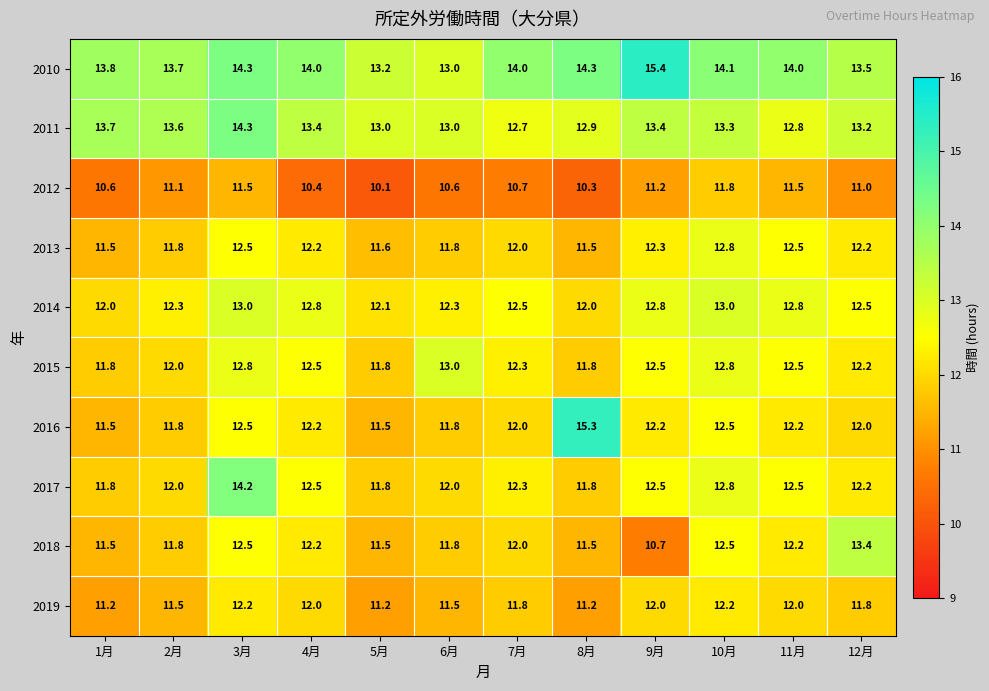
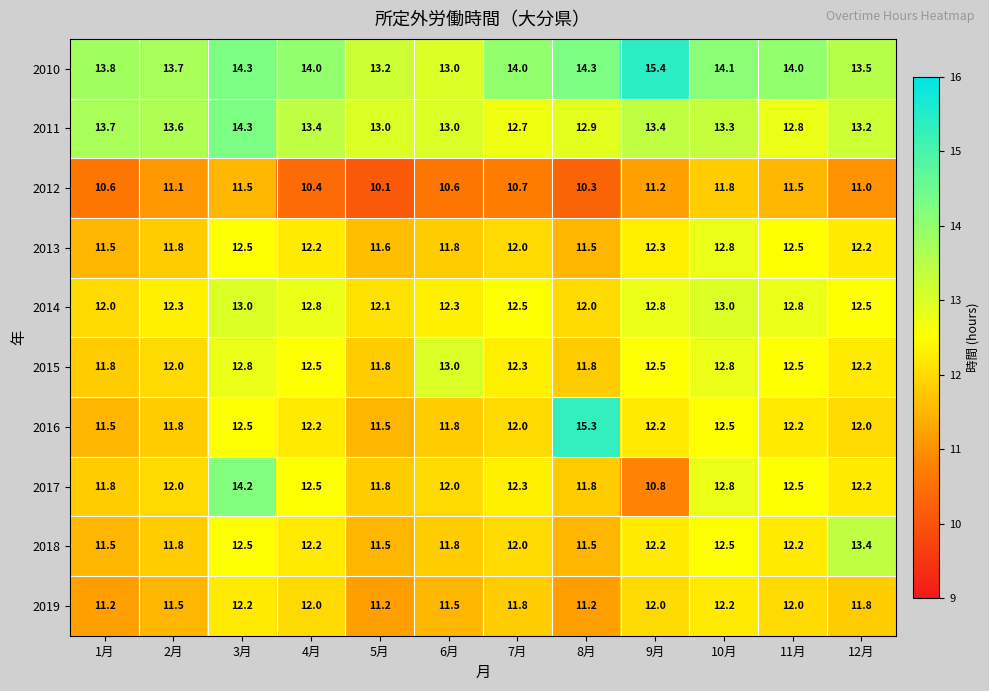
  {
    "2010": {
      "1月": 13.8,
      "2月": 13.7,
      "3月": 14.3,
      "4月": 14.0,
      "5月": 13.2,
      "6月": 13.0,
      "7月": 14.0,
      "8月": 14.3,
      "9月": 15.4,
      "10月": 14.1,
      "11月": 14.0,
      "12月": 13.5
    },
    "2011": {
      "1月": 13.7,
      "2月": 13.6,
      "3月": 14.3,
      "4月": 13.4,
      "5月": 13.0,
      "6月": 13.0,
      "7月": 12.7,
      "8月": 12.9,
      "9月": 13.4,
      "10月": 13.3,
      "11月": 12.8,
      "12月": 13.2
    },
    "2012": {
      "1月": 10.6,
      "2月": 11.1,
      "3月": 11.5,
      "4月": 10.4,
      "5月": 10.1,
      "6月": 10.6,
      "7月": 10.7,
      "8月": 10.3,
      "9月": 11.2,
      "10月": 11.8,
      "11月": 11.5,
      "12月": 11.0
    },
    "2013": {
      "1月": 11.5,
      "2月": 11.8,
      "3月": 12.5,
      "4月": 12.2,
      "5月": 11.6,
      "6月": 11.8,
      "7月": 12.0,
      "8月": 11.5,
      "9月": 12.3,
      "10月": 12.8,
      "11月": 12.5,
      "12月": 12.2
    },
    "2014": {
      "1月": 12.0,
      "2月": 12.3,
      "3月": 13.0,
      "4月": 12.8,
      "5月": 12.1,
      "6月": 12.3,
      "7月": 12.5,
      "8月": 12.0,
      "9月": 12.8,
      "10月": 13.0,
      "11月": 12.8,
      "12月": 12.5
    },
    "2015": {
      "1月": 11.8,
      "2月": 12.0,
      "3月": 12.8,
      "4月": 12.5,
      "5月": 11.8,
      "6月": 13.0,
      "7月": 12.3,
      "8月": 11.8,
      "9月": 12.5,
      "10月": 12.8,
      "11月": 12.5,
      "12月": 12.2
    },
    "2016": {
      "1月": 11.5,
      "2月": 11.8,
      "3月": 12.5,
      "4月": 12.2,
      "5月": 11.5,
      "6月": 11.8,
      "7月": 12.0,
      "8月": 15.3,
      "9月": 12.2,
      "10月": 12.5,
      "11月": 12.2,
      "12月": 12.0
    },
    "2017": {
      "1月": 11.8,
      "2月": 12.0,
      "3月": 14.2,
      "4月": 12.5,
      "5月": 11.8,
      "6月": 12.0,
      "7月": 12.3,
      "8月": 11.8,
-     "9月": 12.5,
+     "9月": 10.8,
      "10月": 12.8,
      "11月": 12.5,
      "12月": 12.2
    },
    "2018": {
      "1月": 11.5,
      "2月": 11.8,
      "3月": 12.5,
      "4月": 12.2,
      "5月": 11.5,
      "6月": 11.8,
      "7月": 12.0,
      "8月": 11.5,
-     "9月": 10.7,
+     "9月": 12.2,
      "10月": 12.5,
      "11月": 12.2,
      "12月": 13.4
    },
    "2019": {
      "1月": 11.2,
      "2月": 11.5,
      "3月": 12.2,
      "4月": 12.0,
      "5月": 11.2,
      "6月": 11.5,
      "7月": 11.8,
      "8月": 11.2,
      "9月": 12.0,
      "10月": 12.2,
      "11月": 12.0,
      "12月": 11.8
    }
  }
